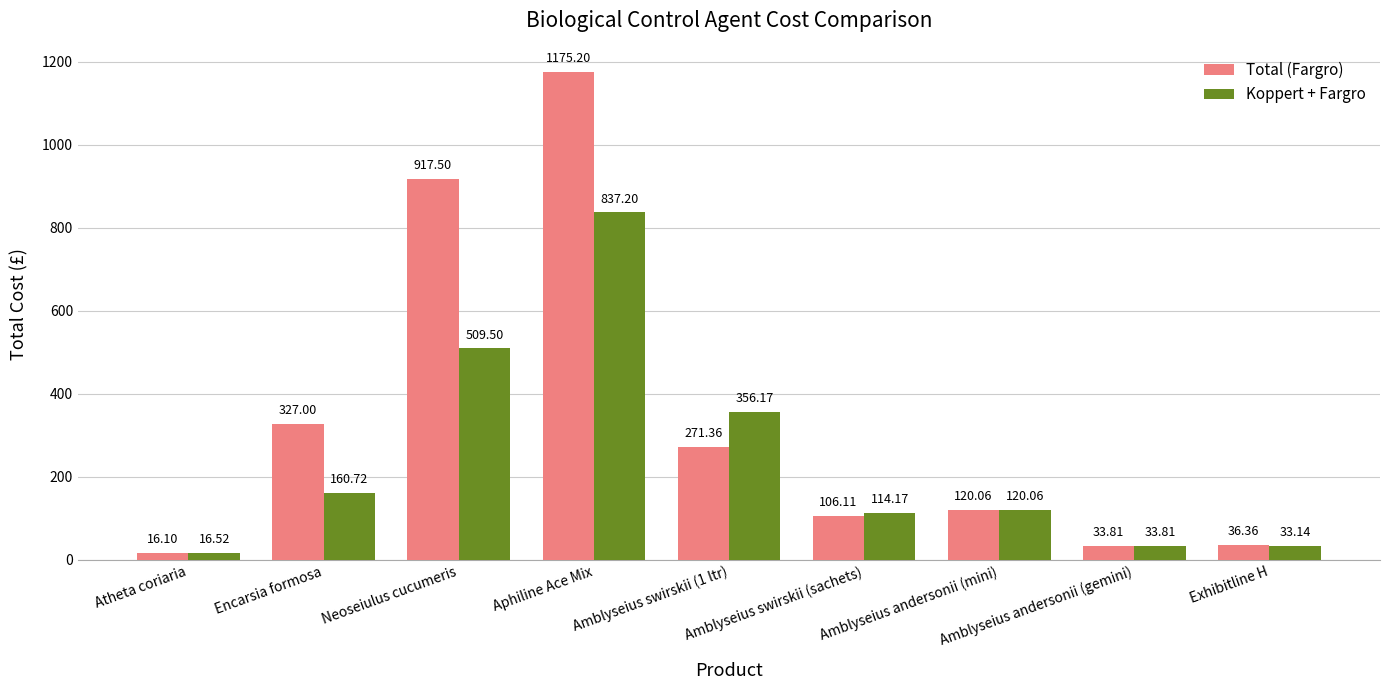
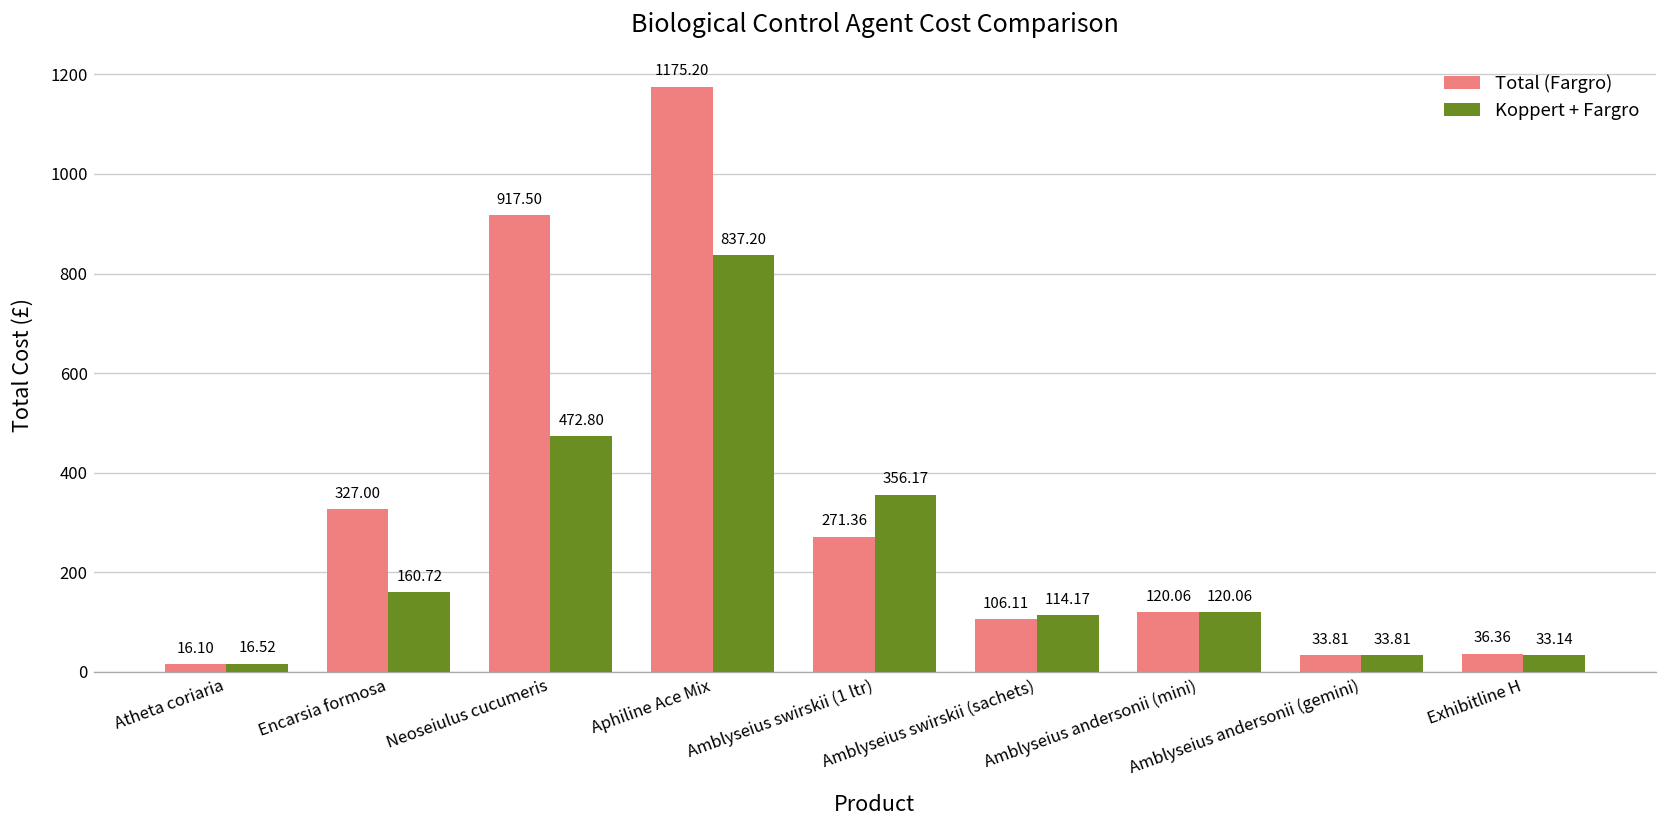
  {
    "Total (Fargro)": {
      "Atheta coriaria": 16.10,
      "Encarsia formosa": 327.00,
      "Neoseiulus cucumeris": 917.50,
      "Aphiline Ace Mix": 1175.20,
      "Amblyseius swirskii (1 ltr)": 271.36,
      "Amblyseius swirskii (sachets)": 106.11,
      "Amblyseius andersonii (mini)": 120.06,
      "Amblyseius andersonii (gemini)": 33.81,
      "Exhibitline H": 36.36
    },
    "Koppert + Fargro": {
      "Atheta coriaria": 16.52,
      "Encarsia formosa": 160.72,
-     "Neoseiulus cucumeris": 509.50,
+     "Neoseiulus cucumeris": 472.80,
      "Aphiline Ace Mix": 837.20,
      "Amblyseius swirskii (1 ltr)": 356.17,
      "Amblyseius swirskii (sachets)": 114.17,
      "Amblyseius andersonii (mini)": 120.06,
      "Amblyseius andersonii (gemini)": 33.81,
      "Exhibitline H": 33.14
    }
  }
